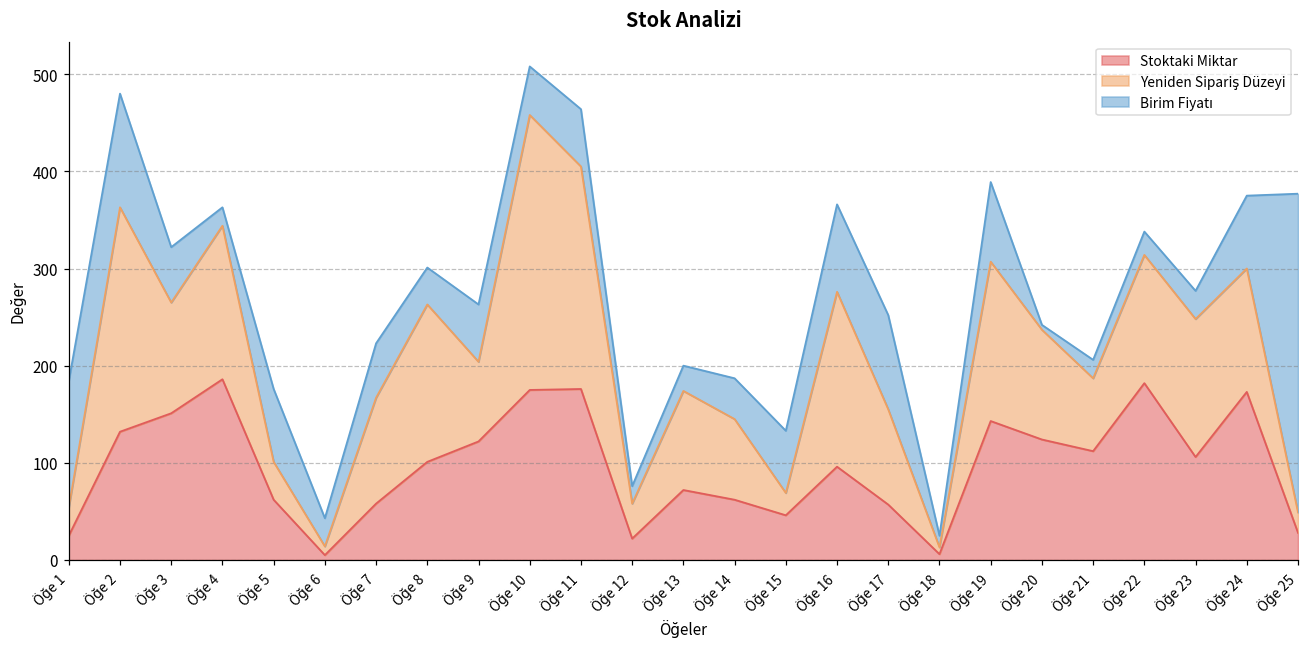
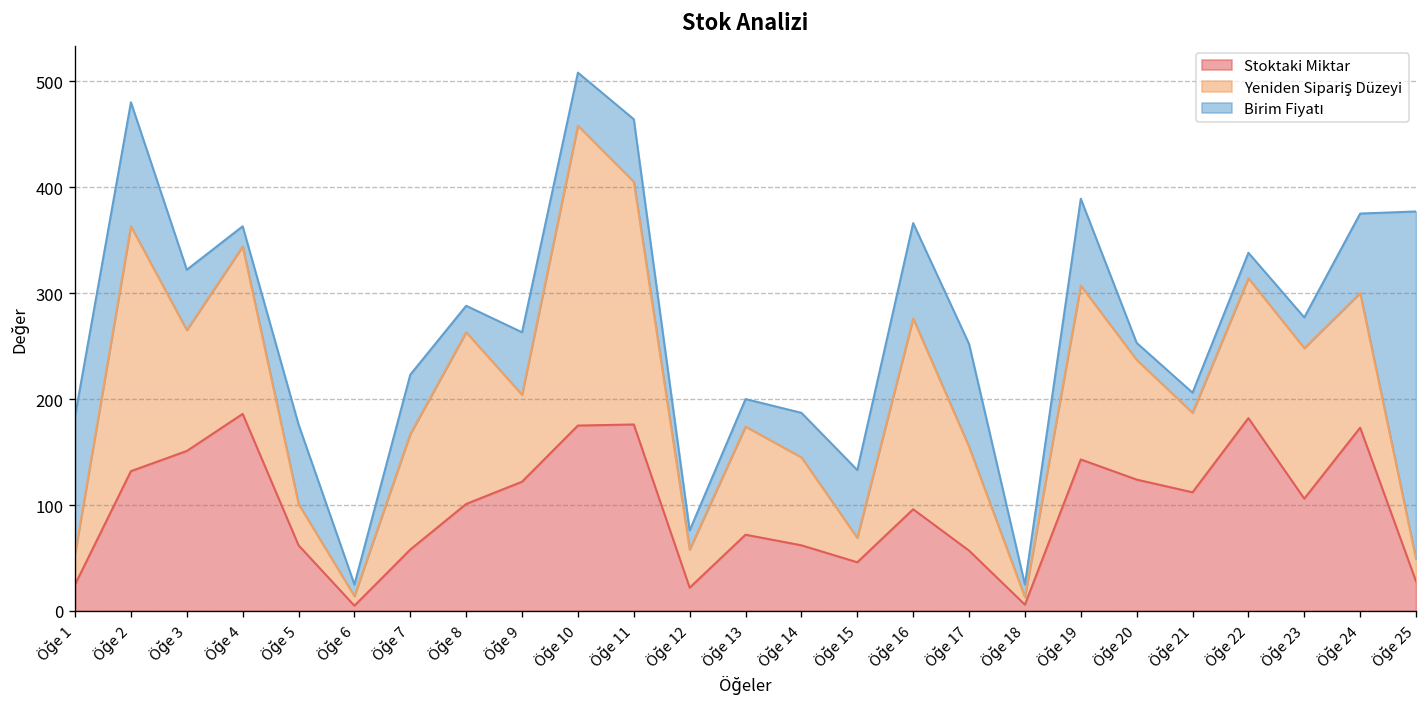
  {
    "Birim Fiyatı": {
      "Öğe 1": 130,
      "Öğe 2": 120,
      "Öğe 3": 60,
      "Öğe 4": 20,
      "Öğe 5": 80,
-     "Öğe 6": 30,
+     "Öğe 6": 10,
      "Öğe 7": 60,
-     "Öğe 8": 40,
+     "Öğe 8": 30,
      "Öğe 9": 60,
      "Öğe 10": 50,
      "Öğe 11": 60,
      "Öğe 12": 20,
      "Öğe 13": 30,
      "Öğe 14": 40,
      "Öğe 15": 60,
      "Öğe 16": 90,
      "Öğe 17": 100,
      "Öğe 18": 10,
      "Öğe 19": 80,
-     "Öğe 20": 10,
+     "Öğe 20": 20,
      "Öğe 21": 20,
      "Öğe 22": 20,
      "Öğe 23": 30,
      "Öğe 24": 80,
      "Öğe 25": 330
    }
  }
